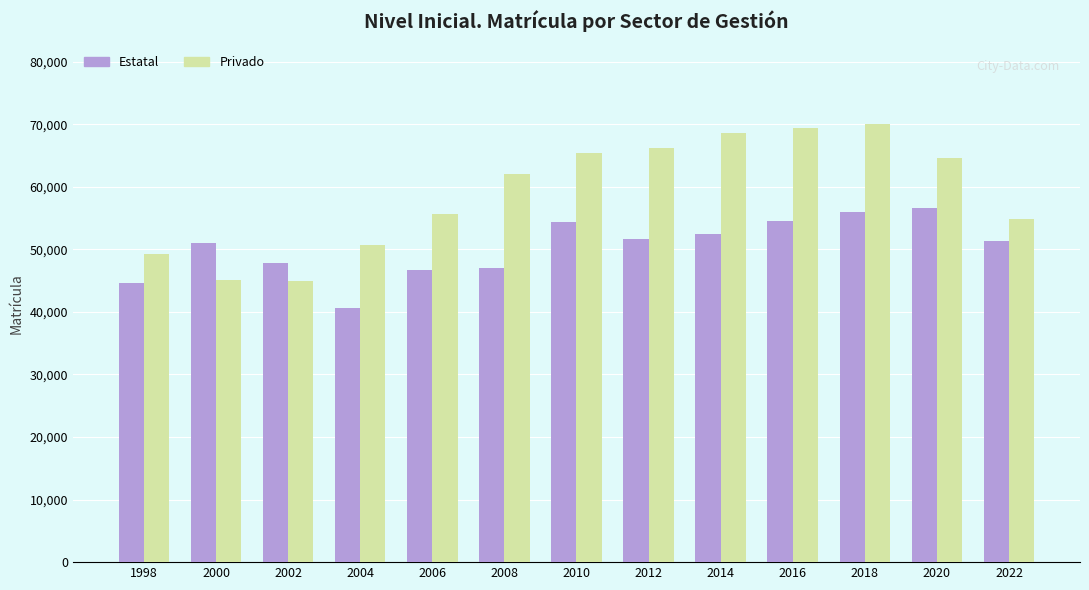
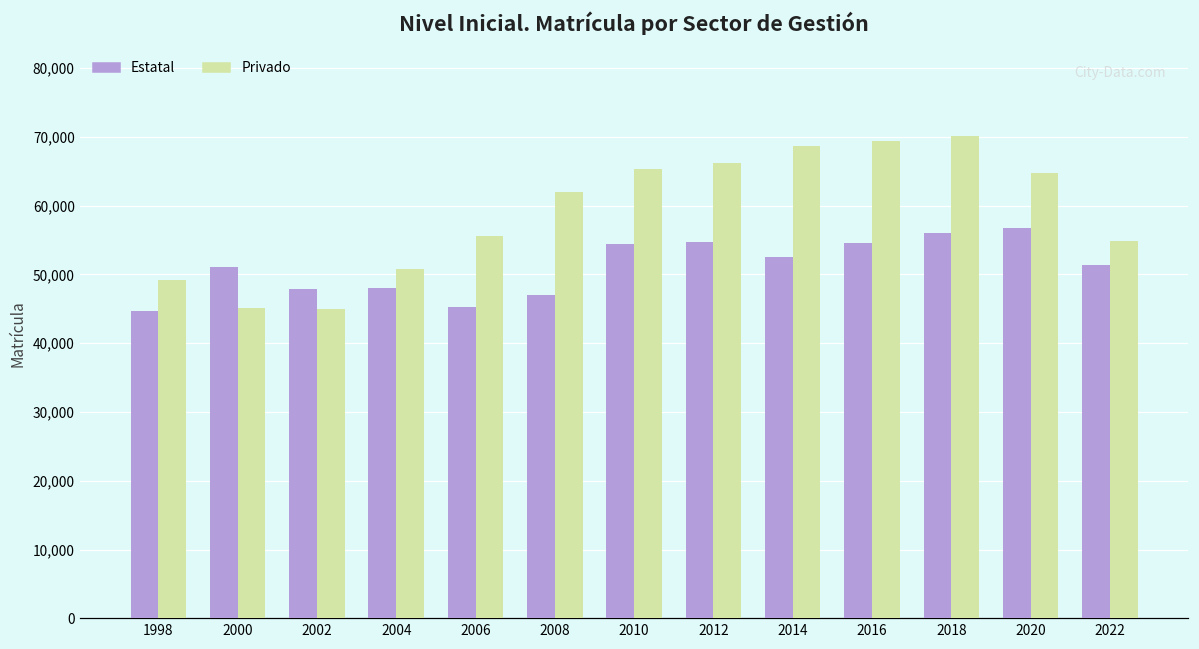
  {
    "Estatal": {
      "1998": "45,000",
      "2000": "51,000",
      "2002": "48,000",
-     "2004": "41,000",
-     "2006": "47,000",
+     "2004": "48,000",
+     "2006": "45,000",
      "2008": "47,000",
      "2010": "54,000",
-     "2012": "52,000",
+     "2012": "55,000",
      "2014": "52,000",
      "2016": "54,000",
      "2018": "56,000",
      "2020": "57,000",
      "2022": "51,000"
    },
    "Privado": {
      "1998": "49,000",
      "2000": "45,000",
      "2002": "45,000",
      "2004": "51,000",
      "2006": "56,000",
      "2008": "62,000",
      "2010": "65,000",
      "2012": "66,000",
      "2014": "69,000",
      "2016": "69,000",
      "2018": "70,000",
      "2020": "65,000",
      "2022": "55,000"
    }
  }
